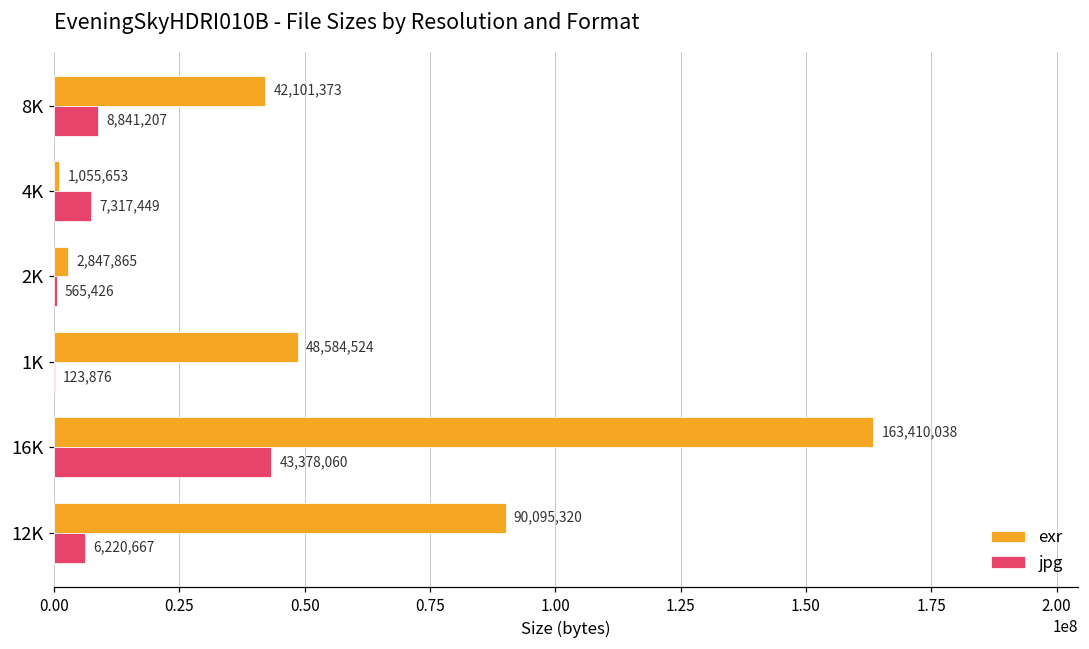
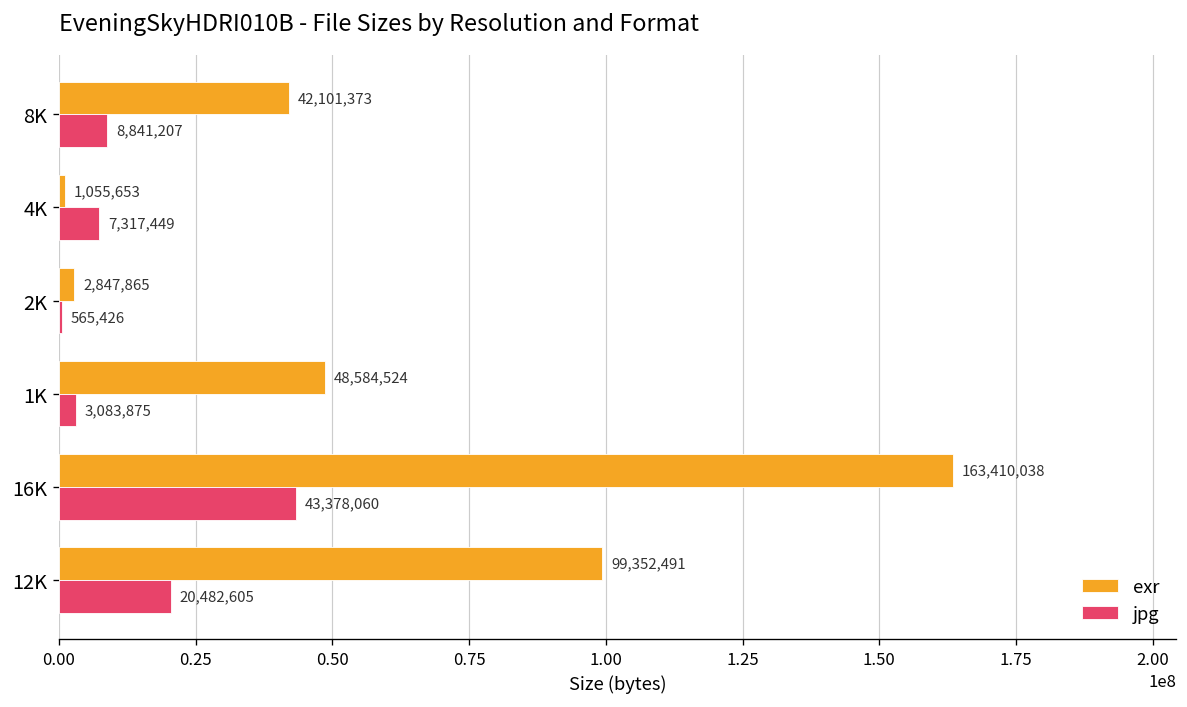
  {
    "exr": {
      "8K": "42,101,373",
      "4K": "1,055,653",
      "2K": "2,847,865",
      "1K": "48,584,524",
      "16K": "163,410,038",
-     "12K": "90,095,320"
+     "12K": "99,352,491"
    },
    "jpg": {
      "8K": "8,841,207",
      "4K": "7,317,449",
      "2K": "565,426",
-     "1K": "123,876",
+     "1K": "3,083,875",
      "16K": "43,378,060",
-     "12K": "6,220,667"
+     "12K": "20,482,605"
    }
  }
